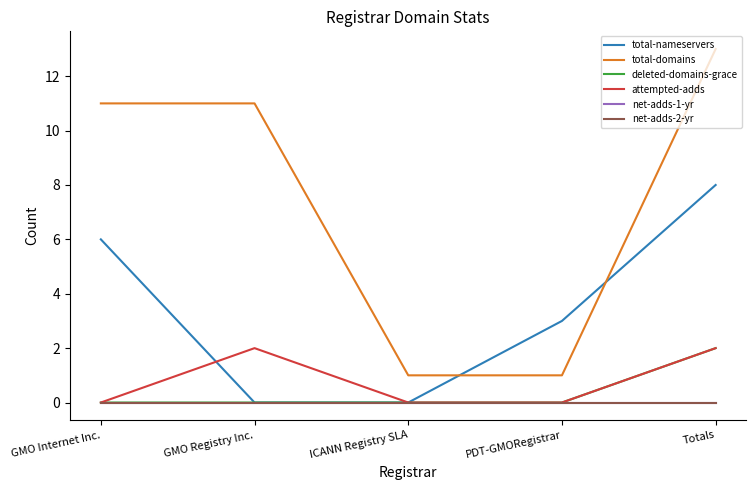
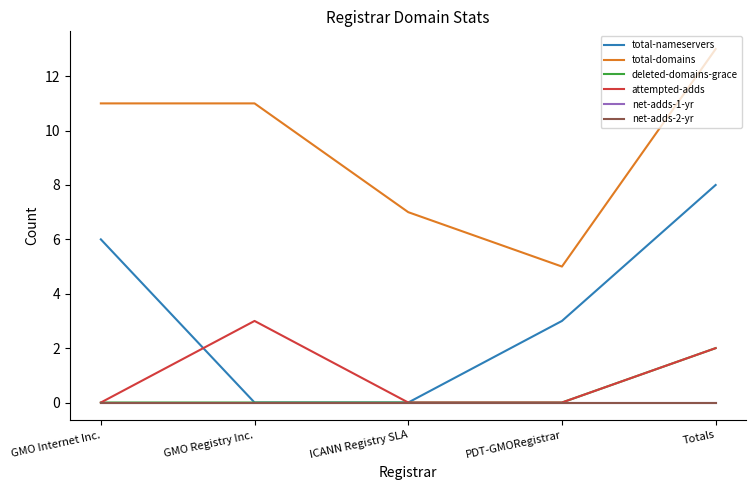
  {
    "total-nameservers": {
      "GMO Internet Inc.": 6,
      "PDT-GMORegistrar": 3,
      "Totals": 8
    },
    "total-domains": {
      "GMO Internet Inc.": 11,
      "GMO Registry Inc.": 11,
-     "ICANN Registry SLA": 1,
-     "PDT-GMORegistrar": 1
+     "ICANN Registry SLA": 7,
+     "PDT-GMORegistrar": 5
    },
    "attempted-adds": {
-     "GMO Registry Inc.": 2
+     "GMO Registry Inc.": 3
    },
    "net-adds-2-yr": {
      "Totals": 0
    }
  }
